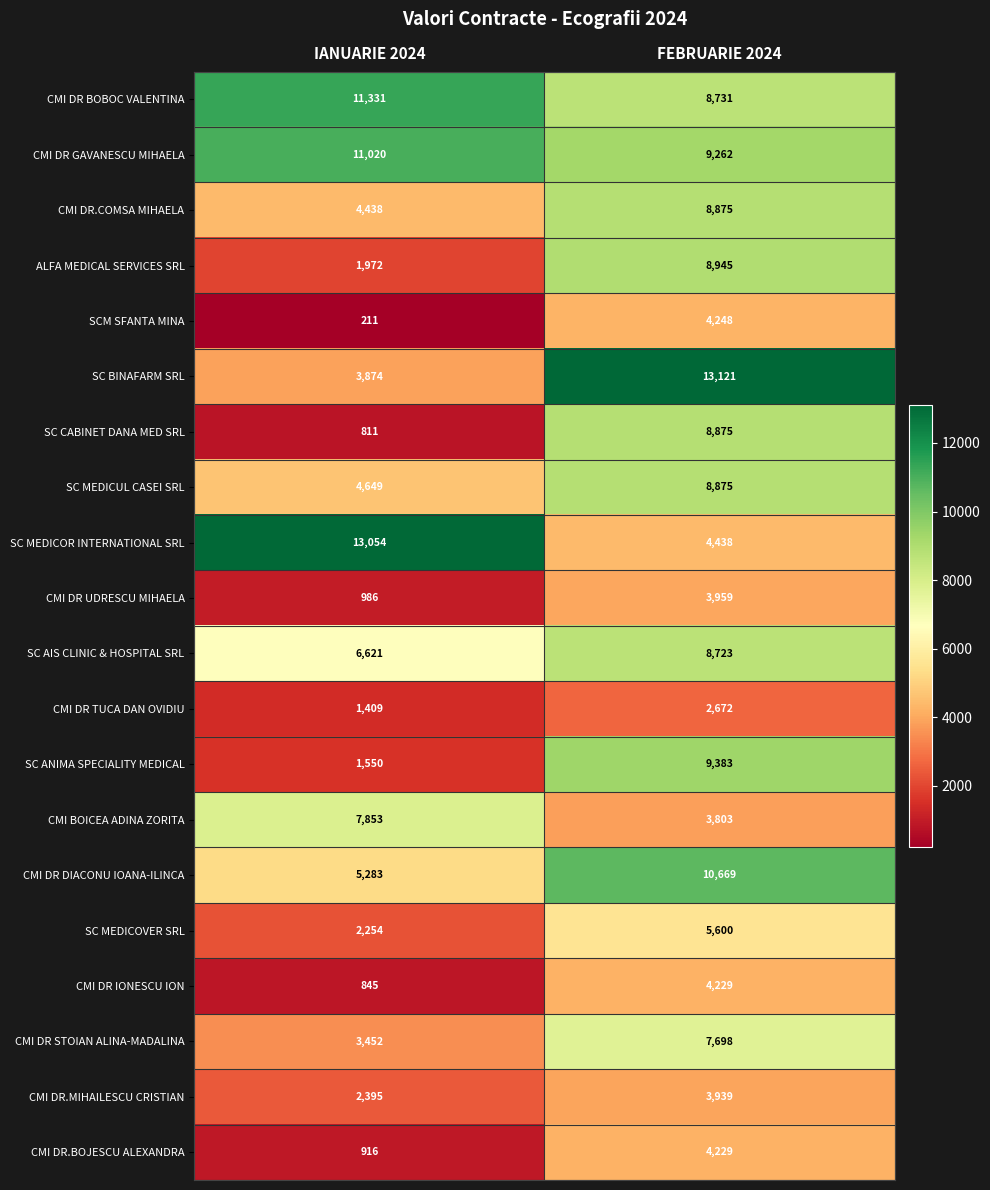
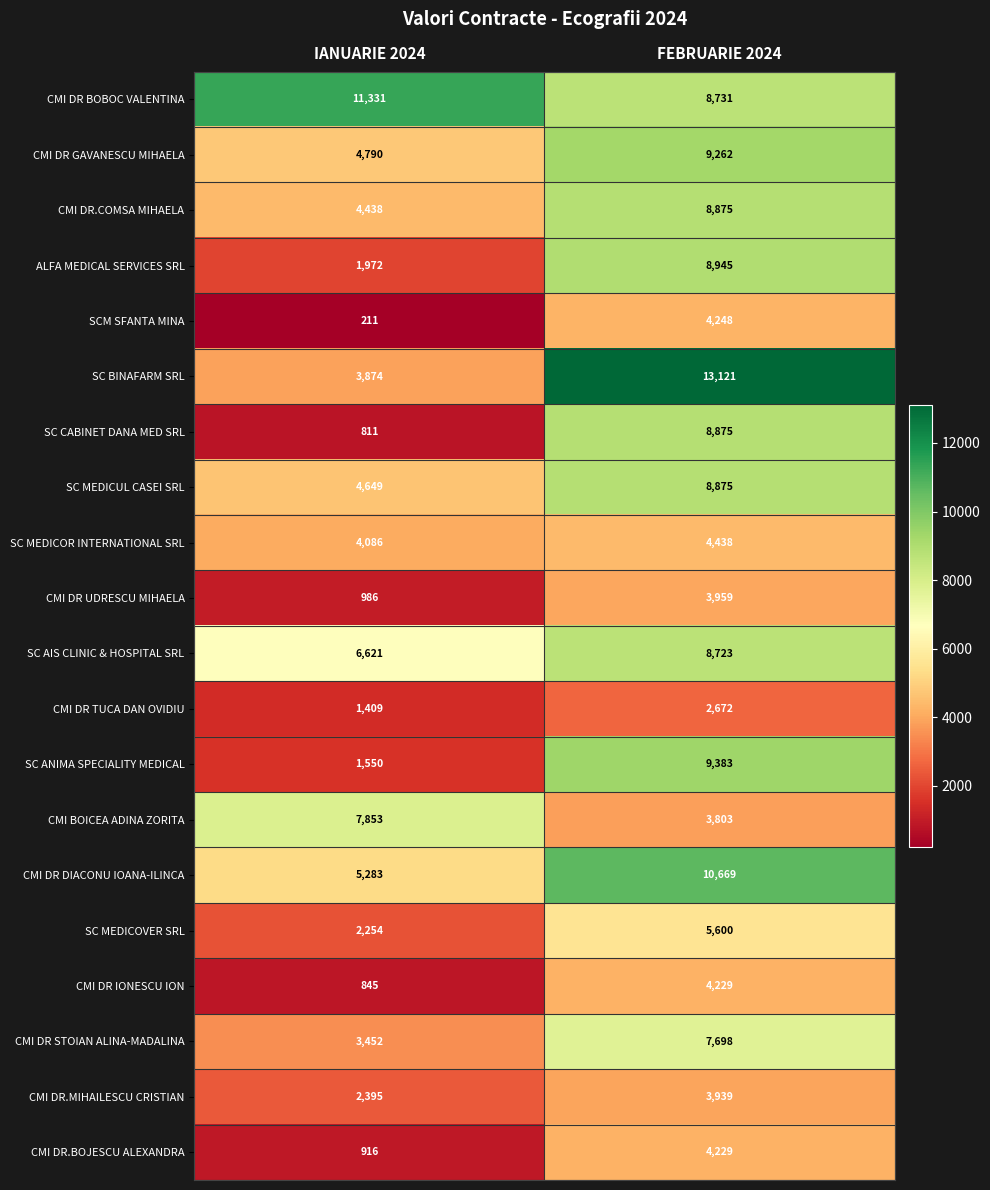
  {
    "CMI DR BOBOC VALENTINA": {
      "IANUARIE 2024": "11,331",
      "FEBRUARIE 2024": "8,731"
    },
    "CMI DR GAVANESCU MIHAELA": {
-     "IANUARIE 2024": "11,020",
+     "IANUARIE 2024": "4,790",
      "FEBRUARIE 2024": "9,262"
    },
    "CMI DR.COMSA MIHAELA": {
      "IANUARIE 2024": "4,438",
      "FEBRUARIE 2024": "8,875"
    },
    "ALFA MEDICAL SERVICES SRL": {
      "IANUARIE 2024": "1,972",
      "FEBRUARIE 2024": "8,945"
    },
    "SCM SFANTA MINA": {
      "IANUARIE 2024": "211",
      "FEBRUARIE 2024": "4,248"
    },
    "SC BINAFARM SRL": {
      "IANUARIE 2024": "3,874",
      "FEBRUARIE 2024": "13,121"
    },
    "SC CABINET DANA MED SRL": {
      "IANUARIE 2024": "811",
      "FEBRUARIE 2024": "8,875"
    },
    "SC MEDICUL CASEI SRL": {
      "IANUARIE 2024": "4,649",
      "FEBRUARIE 2024": "8,875"
    },
    "SC MEDICOR INTERNATIONAL SRL": {
-     "IANUARIE 2024": "13,054",
+     "IANUARIE 2024": "4,086",
      "FEBRUARIE 2024": "4,438"
    },
    "CMI DR UDRESCU MIHAELA": {
      "IANUARIE 2024": "986",
      "FEBRUARIE 2024": "3,959"
    },
    "SC AIS CLINIC & HOSPITAL SRL": {
      "IANUARIE 2024": "6,621",
      "FEBRUARIE 2024": "8,723"
    },
    "CMI DR TUCA DAN OVIDIU": {
      "IANUARIE 2024": "1,409",
      "FEBRUARIE 2024": "2,672"
    },
    "SC ANIMA SPECIALITY MEDICAL": {
      "IANUARIE 2024": "1,550",
      "FEBRUARIE 2024": "9,383"
    },
    "CMI BOICEA ADINA ZORITA": {
      "IANUARIE 2024": "7,853",
      "FEBRUARIE 2024": "3,803"
    },
    "CMI DR DIACONU IOANA-ILINCA": {
      "IANUARIE 2024": "5,283",
      "FEBRUARIE 2024": "10,669"
    },
    "SC MEDICOVER SRL": {
      "IANUARIE 2024": "2,254",
      "FEBRUARIE 2024": "5,600"
    },
    "CMI DR IONESCU ION": {
      "IANUARIE 2024": "845",
      "FEBRUARIE 2024": "4,229"
    },
    "CMI DR STOIAN ALINA-MADALINA": {
      "IANUARIE 2024": "3,452",
      "FEBRUARIE 2024": "7,698"
    },
    "CMI DR.MIHAILESCU CRISTIAN": {
      "IANUARIE 2024": "2,395",
      "FEBRUARIE 2024": "3,939"
    },
    "CMI DR.BOJESCU ALEXANDRA": {
      "IANUARIE 2024": "916",
      "FEBRUARIE 2024": "4,229"
    }
  }
